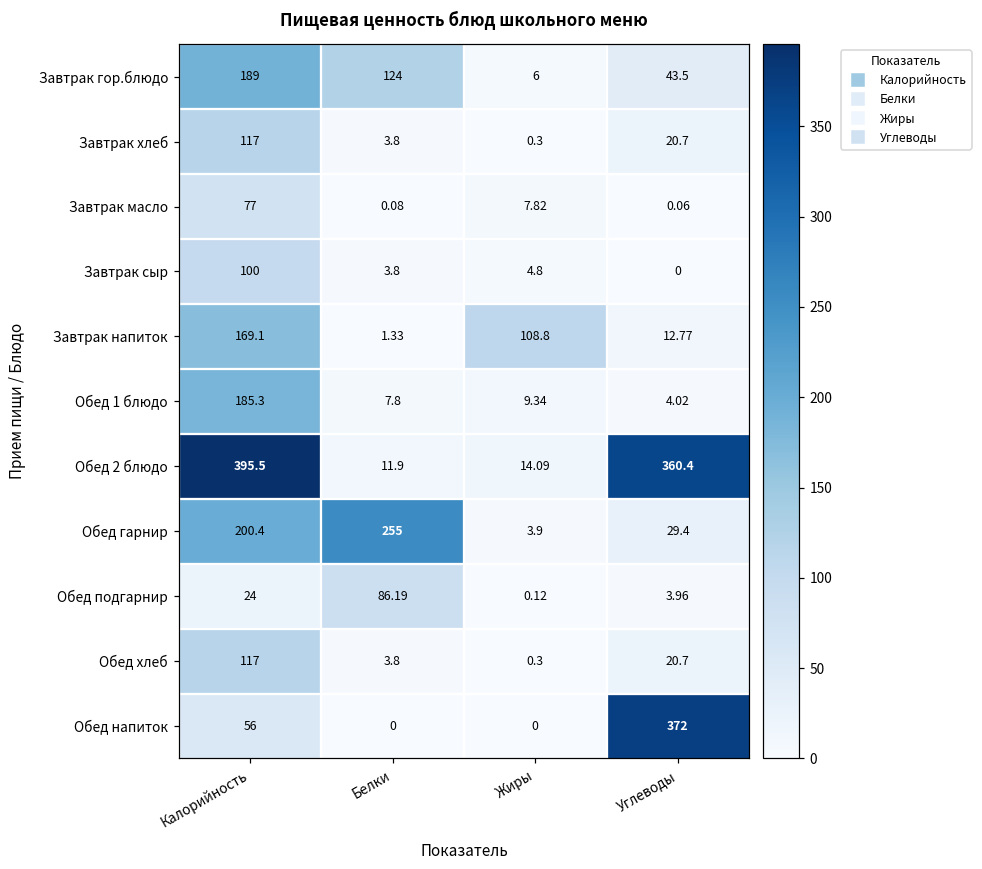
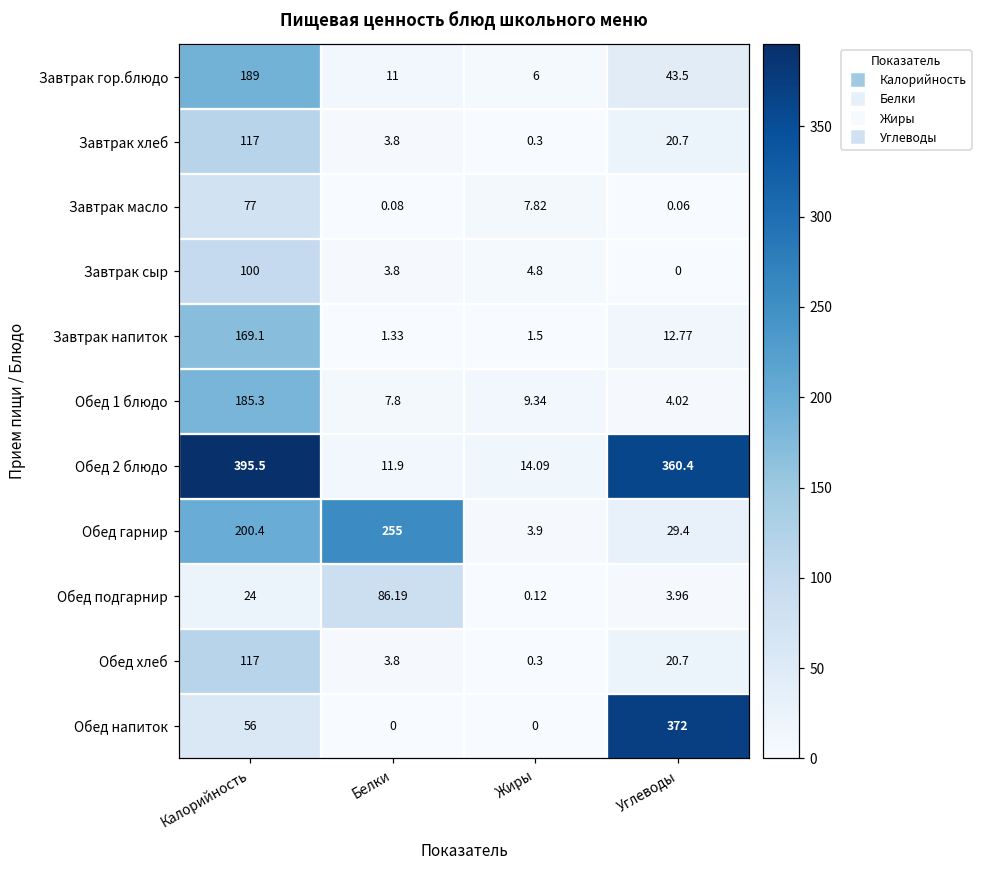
  {
    "Завтрак гор.блюдо": {
      "Калорийность": 189,
-     "Белки": 124,
+     "Белки": 11,
      "Жиры": 6,
      "Углеводы": 43.5
    },
    "Завтрак хлеб": {
      "Калорийность": 117,
      "Белки": 3.8,
      "Жиры": 0.3,
      "Углеводы": 20.7
    },
    "Завтрак масло": {
      "Калорийность": 77,
      "Белки": 0.08,
      "Жиры": 7.82,
      "Углеводы": 0.06
    },
    "Завтрак сыр": {
      "Калорийность": 100,
      "Белки": 3.8,
      "Жиры": 4.8,
      "Углеводы": 0
    },
    "Завтрак напиток": {
      "Калорийность": 169.1,
      "Белки": 1.33,
-     "Жиры": 108.8,
+     "Жиры": 1.5,
      "Углеводы": 12.77
    },
    "Обед 1 блюдо": {
      "Калорийность": 185.3,
      "Белки": 7.8,
      "Жиры": 9.34,
      "Углеводы": 4.02
    },
    "Обед 2 блюдо": {
      "Калорийность": 395.5,
      "Белки": 11.9,
      "Жиры": 14.09,
      "Углеводы": 360.4
    },
    "Обед гарнир": {
      "Калорийность": 200.4,
      "Белки": 255,
      "Жиры": 3.9,
      "Углеводы": 29.4
    },
    "Обед подгарнир": {
      "Калорийность": 24,
      "Белки": 86.19,
      "Жиры": 0.12,
      "Углеводы": 3.96
    },
    "Обед хлеб": {
      "Калорийность": 117,
      "Белки": 3.8,
      "Жиры": 0.3,
      "Углеводы": 20.7
    },
    "Обед напиток": {
      "Калорийность": 56,
      "Белки": 0,
      "Жиры": 0,
      "Углеводы": 372
    }
  }
